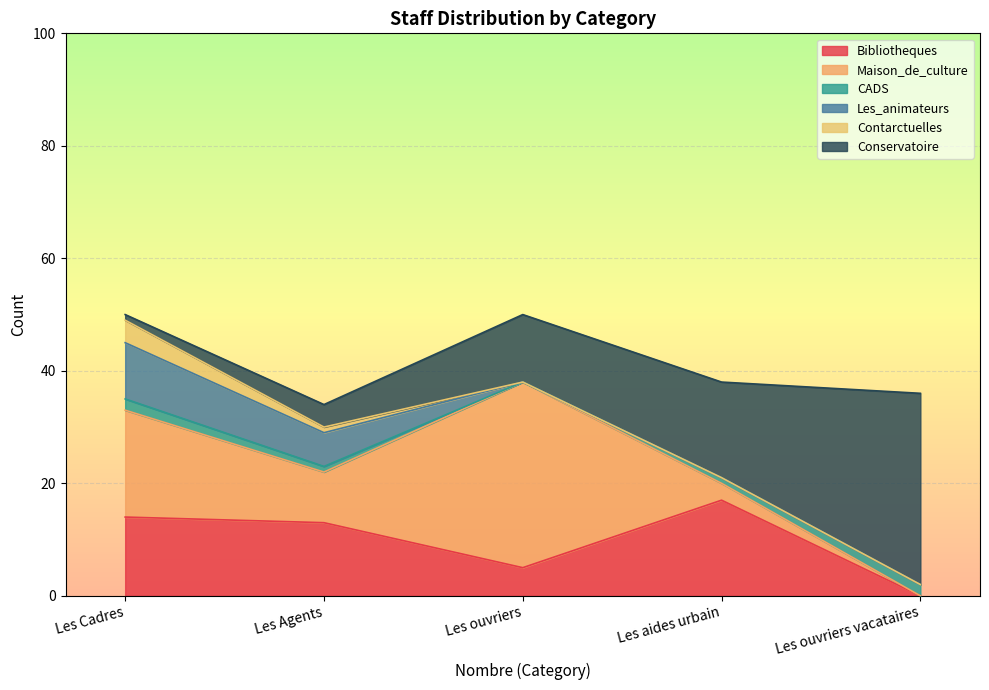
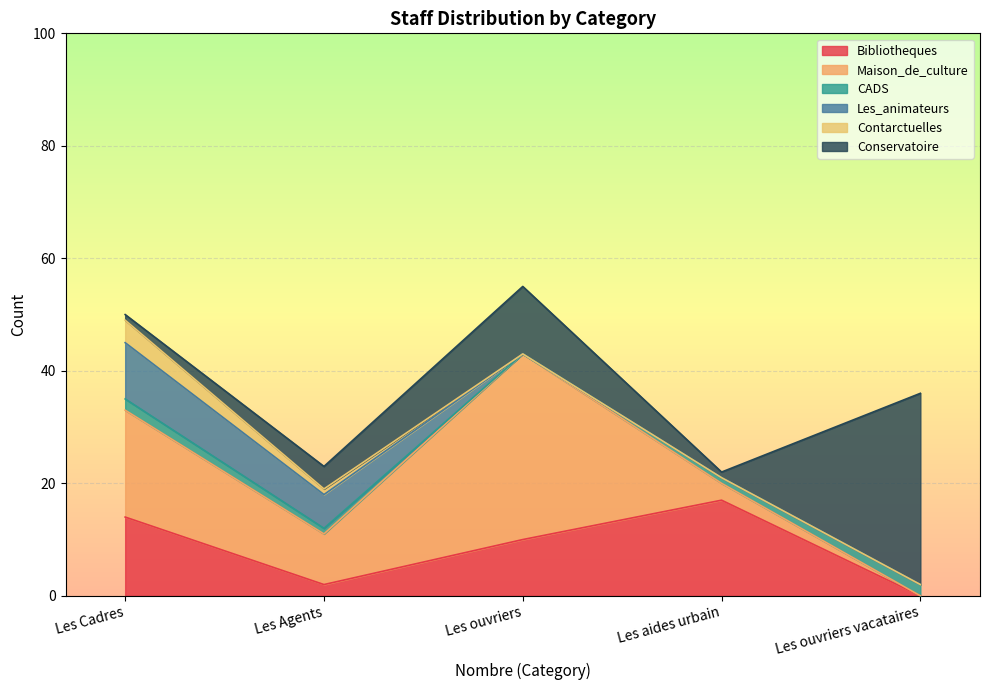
  {
    "Bibliotheques": {
      "Les Cadres": 14,
-     "Les Agents": 13,
-     "Les ouvriers": 5,
+     "Les Agents": 2,
+     "Les ouvriers": 10,
      "Les aides urbain": 17
    },
    "Conservatoire": {
      "Les Cadres": 1,
      "Les Agents": 4,
      "Les ouvriers": 12,
-     "Les aides urbain": 17,
+     "Les aides urbain": 1,
      "Les ouvriers vacataires": 34
    }
  }
